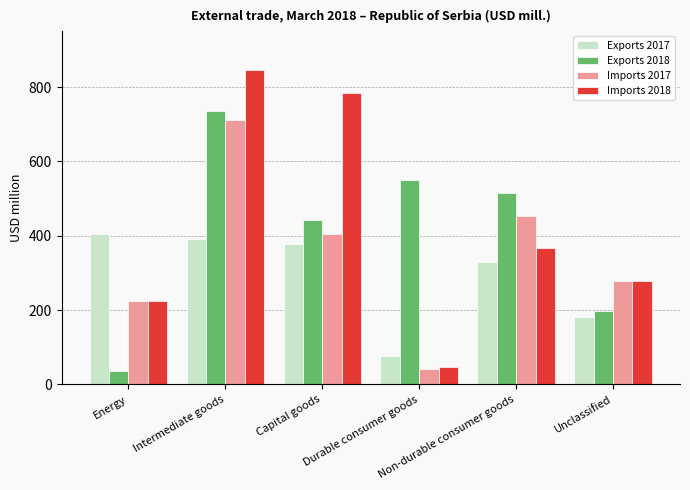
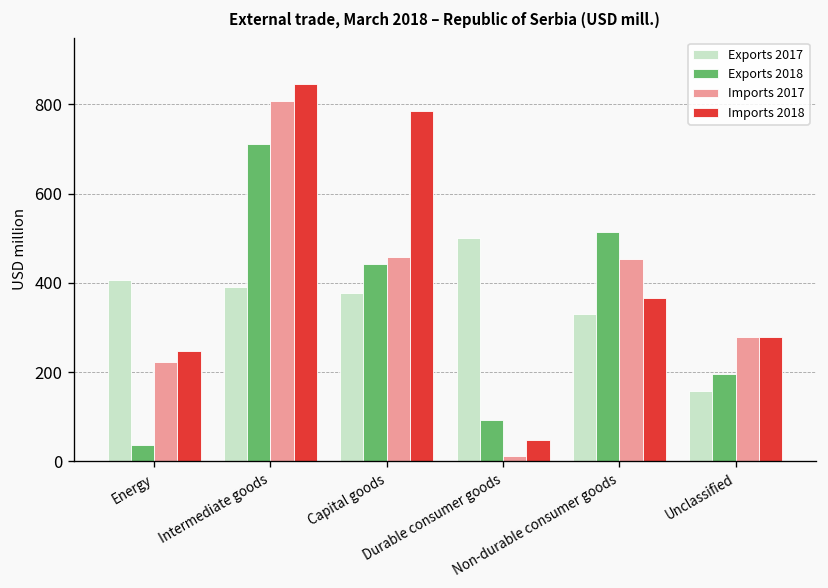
  {
    "Exports 2017": {
      "Energy": 410,
      "Intermediate goods": 390,
      "Capital goods": 380,
-     "Durable consumer goods": 80,
+     "Durable consumer goods": 500,
      "Non-durable consumer goods": 330,
-     "Unclassified": 180
+     "Unclassified": 160
    },
    "Exports 2018": {
      "Energy": 40,
-     "Intermediate goods": 740,
+     "Intermediate goods": 710,
      "Capital goods": 440,
-     "Durable consumer goods": 550,
+     "Durable consumer goods": 90,
      "Non-durable consumer goods": 510,
      "Unclassified": 200
    },
    "Imports 2017": {
      "Energy": 220,
-     "Intermediate goods": 710,
-     "Capital goods": 400,
-     "Durable consumer goods": 40,
+     "Intermediate goods": 810,
+     "Capital goods": 460,
+     "Durable consumer goods": 10,
      "Non-durable consumer goods": 450,
      "Unclassified": 280
    },
    "Imports 2018": {
-     "Energy": 220,
+     "Energy": 250,
      "Intermediate goods": 850,
      "Capital goods": 790,
      "Durable consumer goods": 50,
      "Non-durable consumer goods": 370,
      "Unclassified": 280
    }
  }
